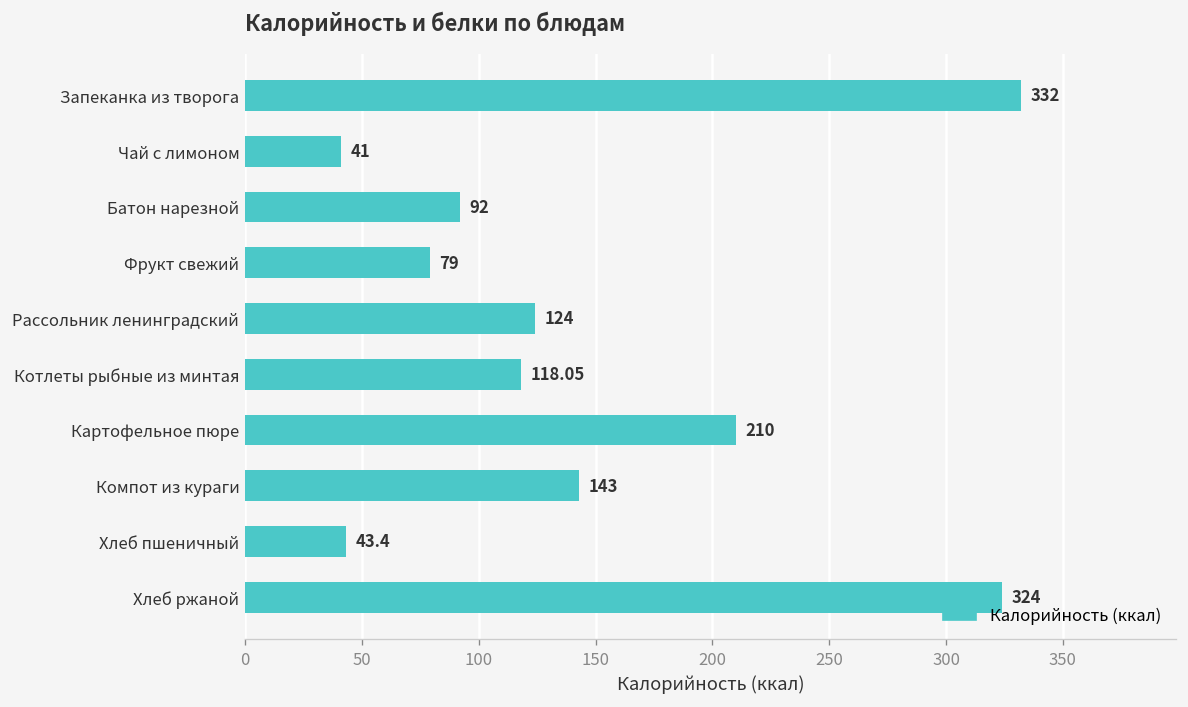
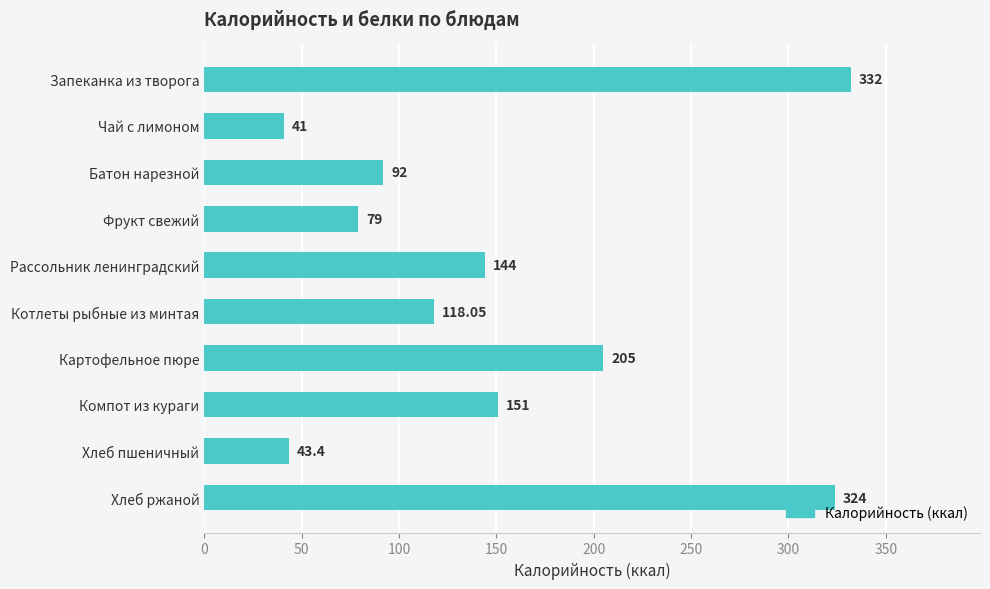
  {
    "Запеканка из творога": 332,
    "Чай с лимоном": 41,
    "Батон нарезной": 92,
    "Фрукт свежий": 79,
-   "Рассольник ленинградский": 124,
+   "Рассольник ленинградский": 144,
    "Котлеты рыбные из минтая": 118.05,
-   "Картофельное пюре": 210,
-   "Компот из кураги": 143,
+   "Картофельное пюре": 205,
+   "Компот из кураги": 151,
    "Хлеб пшеничный": 43.4,
    "Хлеб ржаной": 324
  }
